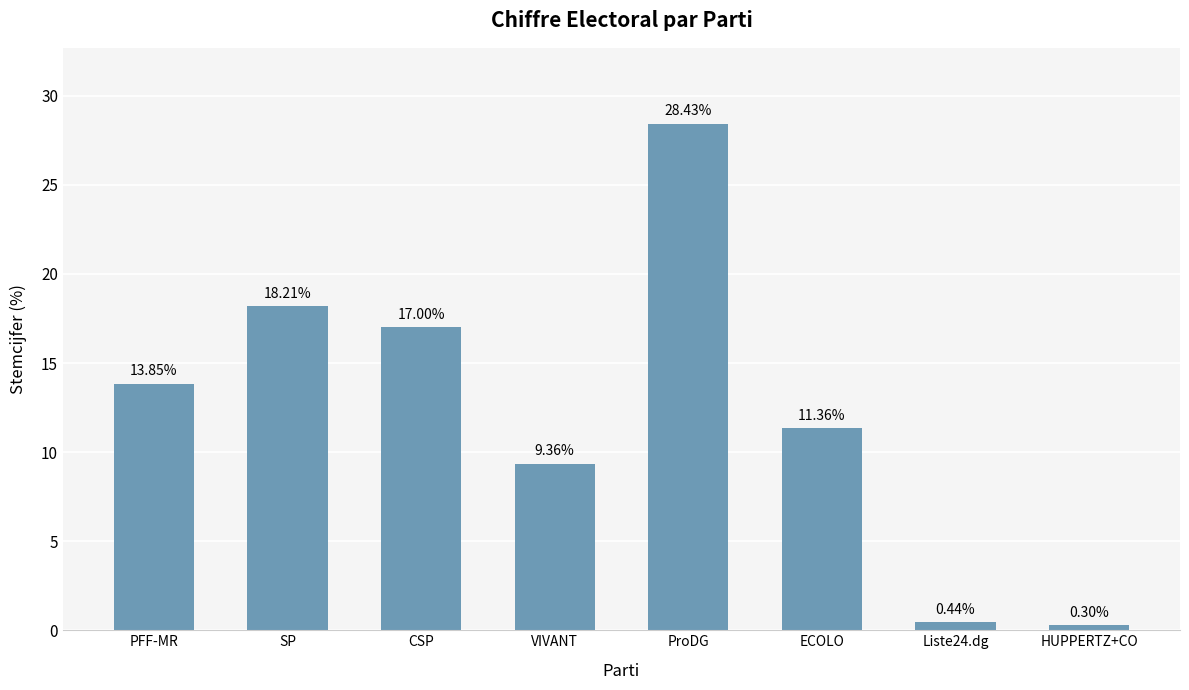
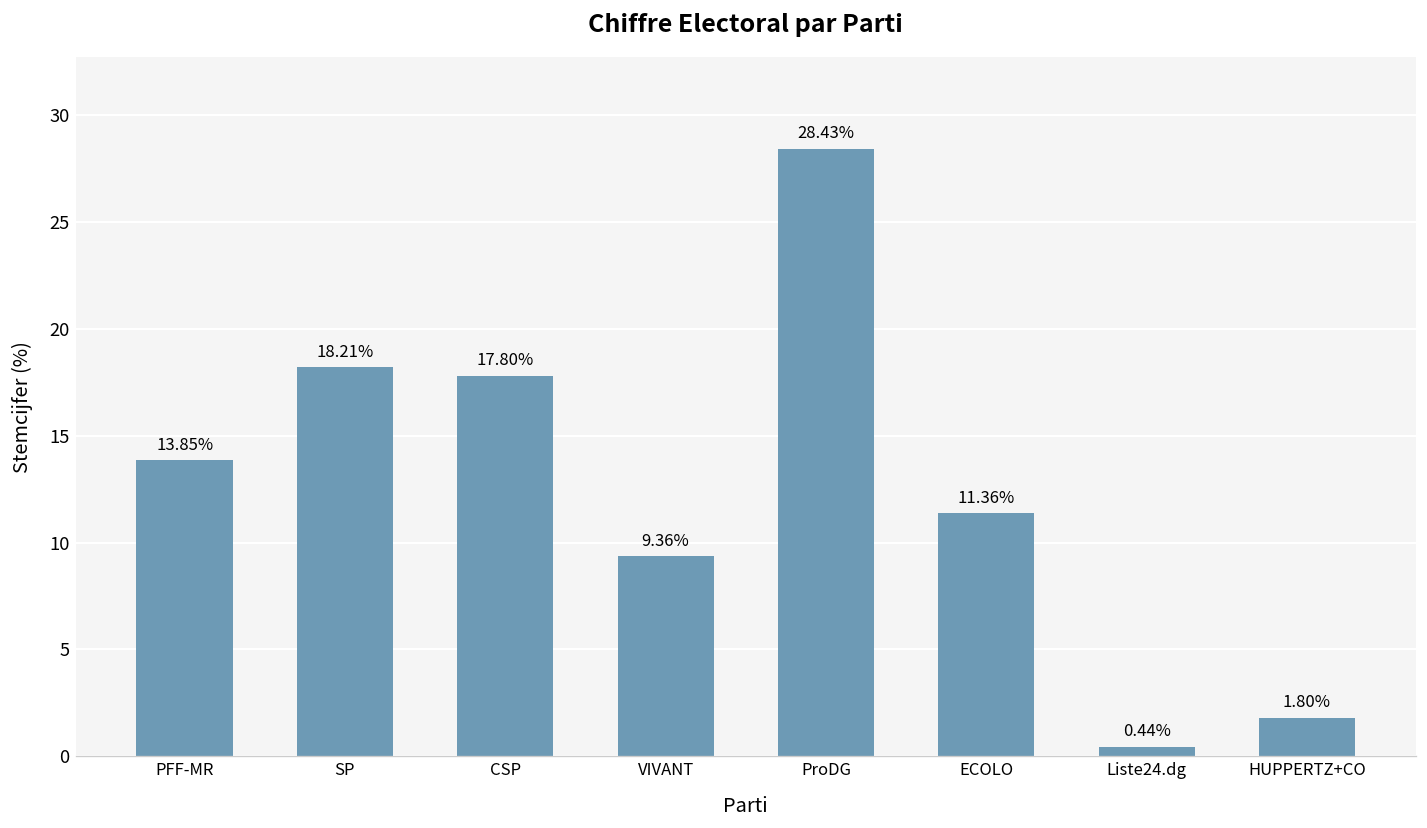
  {
    "PFF-MR": "13.85%",
    "SP": "18.21%",
-   "CSP": "17.00%",
+   "CSP": "17.80%",
    "VIVANT": "9.36%",
    "ProDG": "28.43%",
    "ECOLO": "11.36%",
    "Liste24.dg": "0.44%",
-   "HUPPERTZ+CO": "0.30%"
+   "HUPPERTZ+CO": "1.80%"
  }
